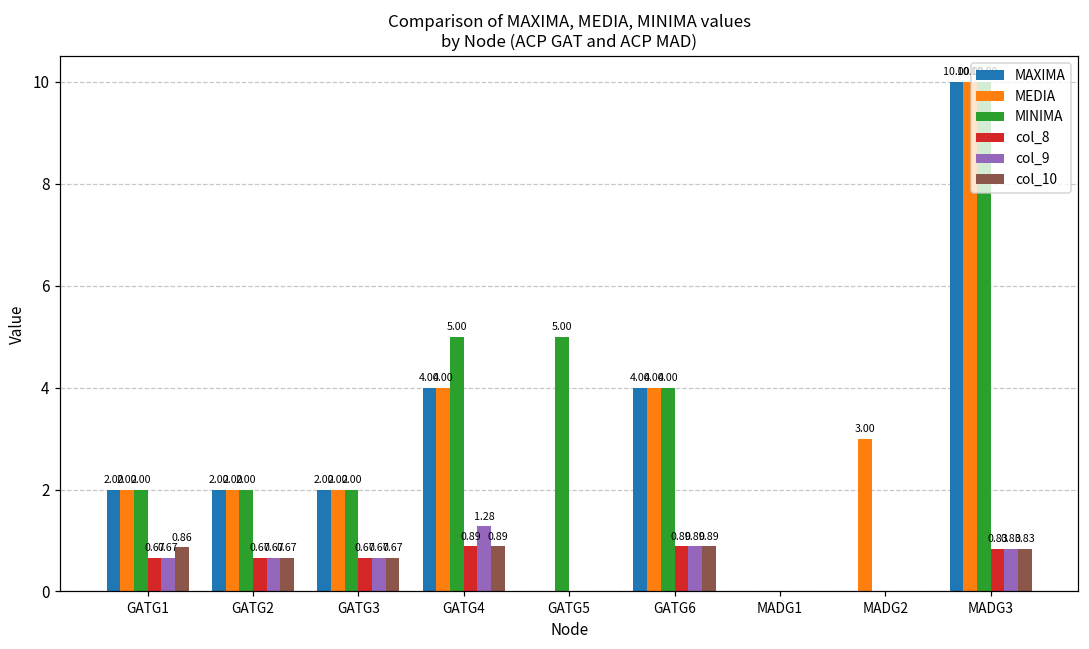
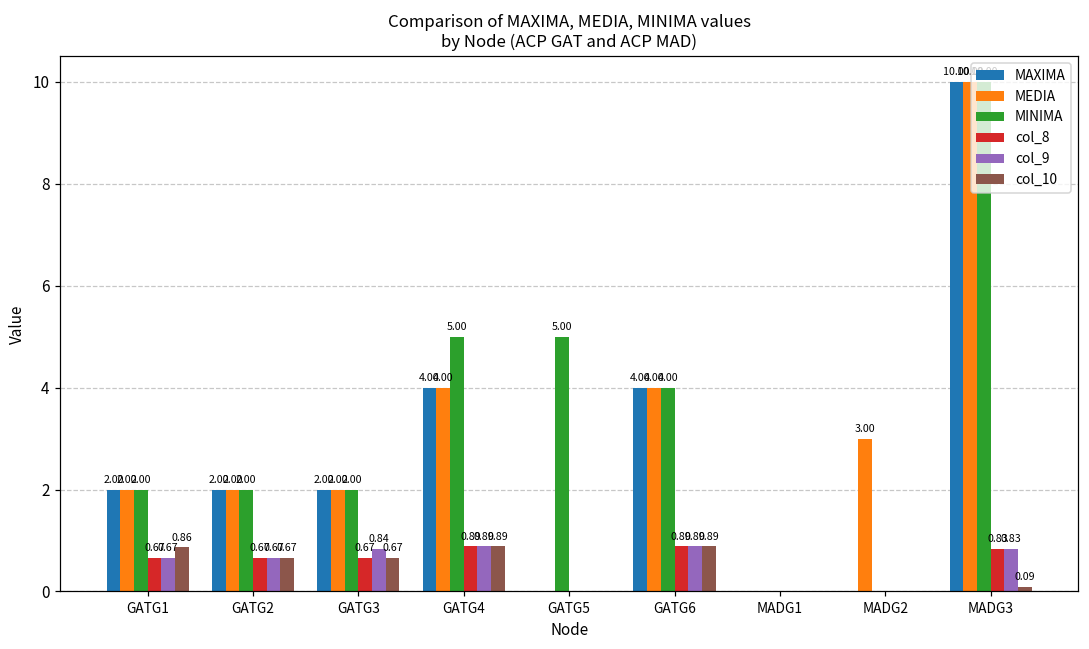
  {
    "MAXIMA": {
      "GATG5": 0.0,
      "MADG1": 0.0,
      "MADG2": 0.0
    },
    "MEDIA": {
      "MADG2": 3.00
    },
    "MINIMA": {
      "GATG4": 5.00,
      "GATG5": 5.00
    },
    "col_8": {
      "GATG4": 0.89
    },
    "col_9": {
-     "GATG3": 0.67,
-     "GATG4": 1.28
+     "GATG3": 0.84,
+     "GATG4": 0.89
    },
    "col_10": {
      "GATG1": 0.86,
      "GATG4": 0.89,
-     "MADG3": 0.83
+     "MADG3": 0.09
    }
  }
